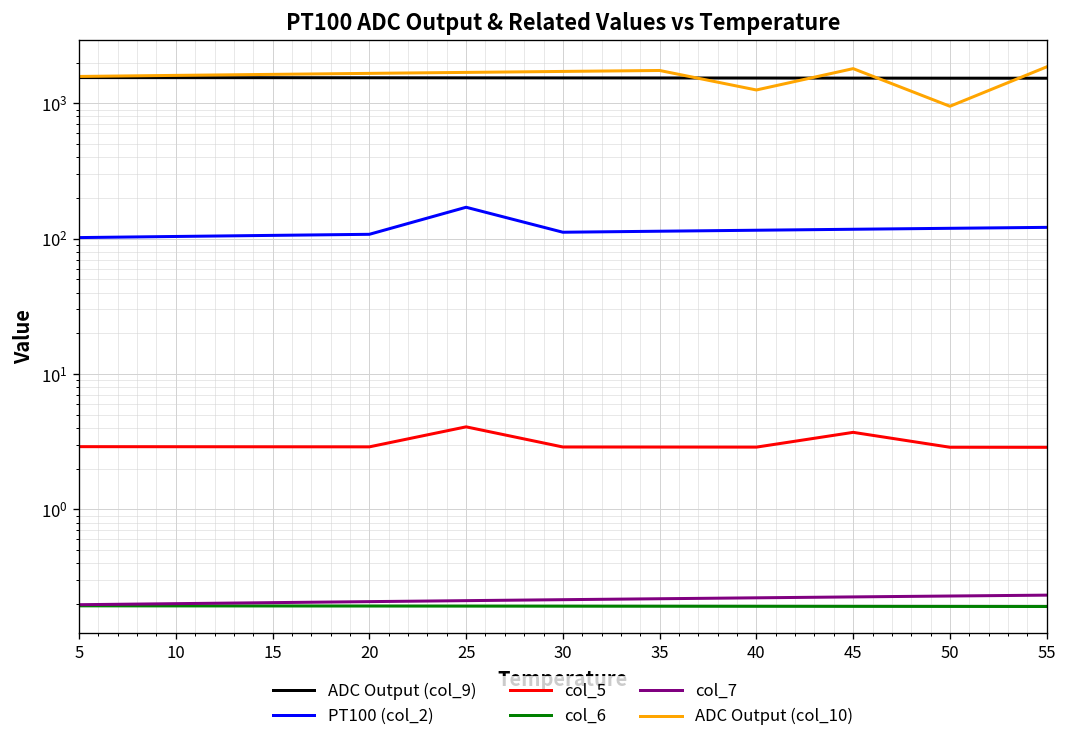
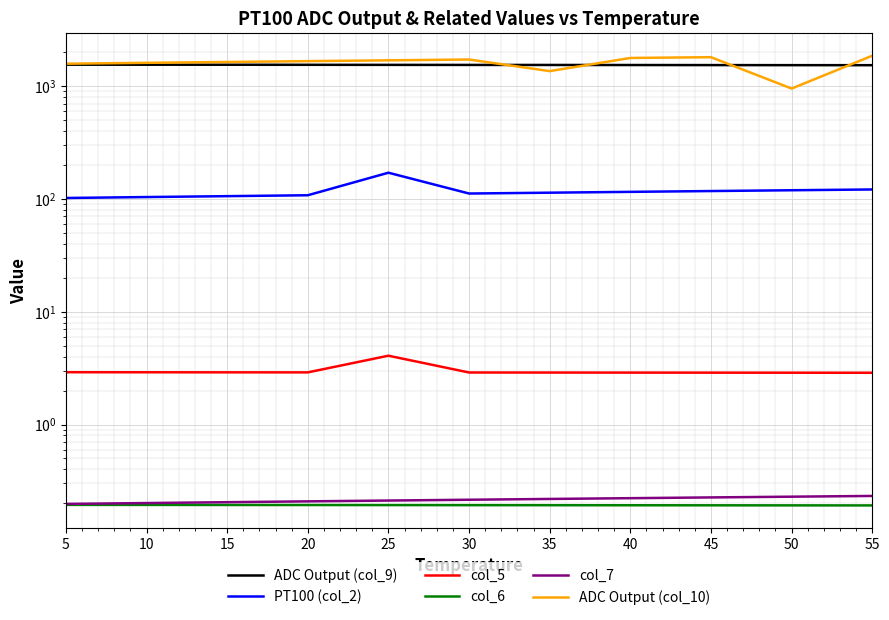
  {
    "ADC Output (col_9)": {
      "15": 1500,
      "20": 1500,
      "25": 1500,
      "30": 1500,
      "35": 1500,
      "40": 1500,
      "45": 1500,
      "50": 1500,
      "55": 1500
    },
    "PT100 (col_2)": {
      "5": 100,
      "10": 100,
      "15": 110,
      "20": 110,
      "25": 170,
      "30": 110,
      "35": 110,
      "40": 120,
      "45": 120,
      "50": 120,
      "55": 120
    },
    "col_5": {
      "5": 2.9,
      "10": 2.9,
      "15": 2.9,
      "20": 2.9,
      "25": 4.1,
      "30": 2.9,
      "35": 2.9,
      "40": 2.9,
-     "45": 3.7,
+     "45": 2.9,
      "50": 2.9,
      "55": 2.9
    },
    "col_6": {
      "15": 0.2,
      "20": 0.2,
      "25": 0.2,
      "30": 0.2,
      "35": 0.2,
      "40": 0.2,
      "45": 0.2,
      "50": 0.2,
      "55": 0.2
    },
    "col_7": {
      "15": 0.2,
      "20": 0.2,
      "25": 0.21,
      "30": 0.22,
      "35": 0.22,
      "40": 0.22,
      "45": 0.23,
      "50": 0.23,
      "55": 0.23
    },
    "ADC Output (col_10)": {
      "15": 1600,
      "20": 1700,
      "25": 1700,
      "30": 1700,
-     "35": 1800,
-     "40": 1300,
+     "35": 1400,
+     "40": 1800,
      "45": 1800,
      "50": 1000,
      "55": 1900
    }
  }
